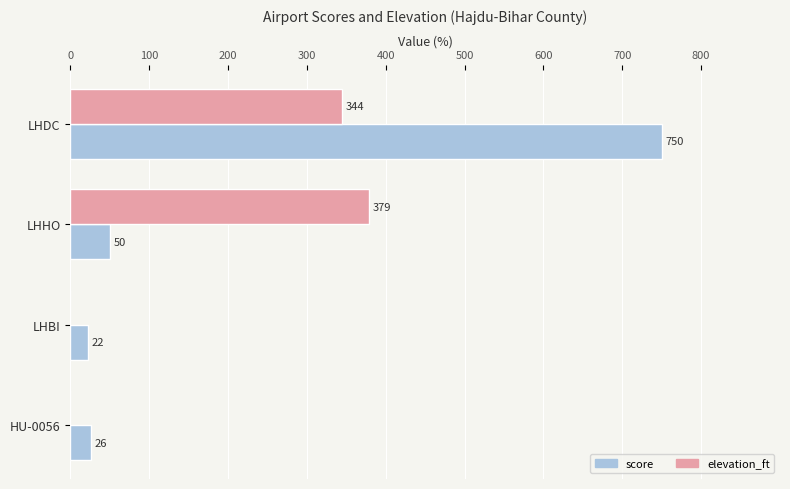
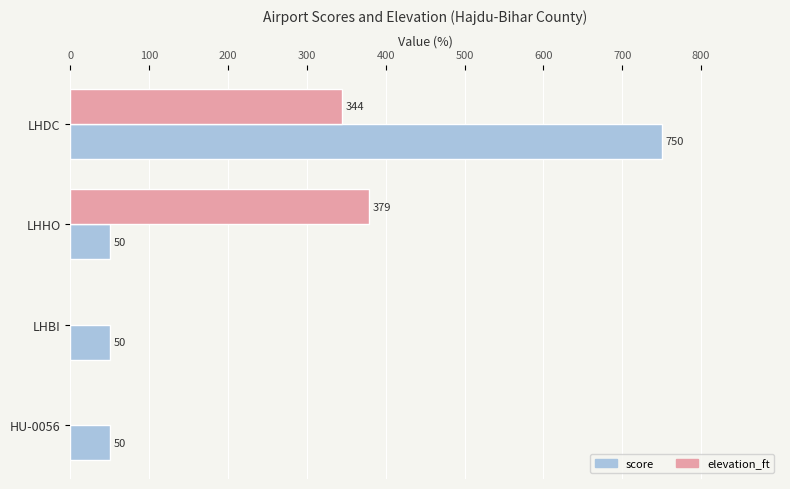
  {
    "score": {
      "LHDC": 750,
      "LHHO": 50,
-     "LHBI": 22,
-     "HU-0056": 26
+     "LHBI": 50,
+     "HU-0056": 50
    },
    "elevation_ft": {
      "LHDC": 344,
      "LHHO": 379
    }
  }
